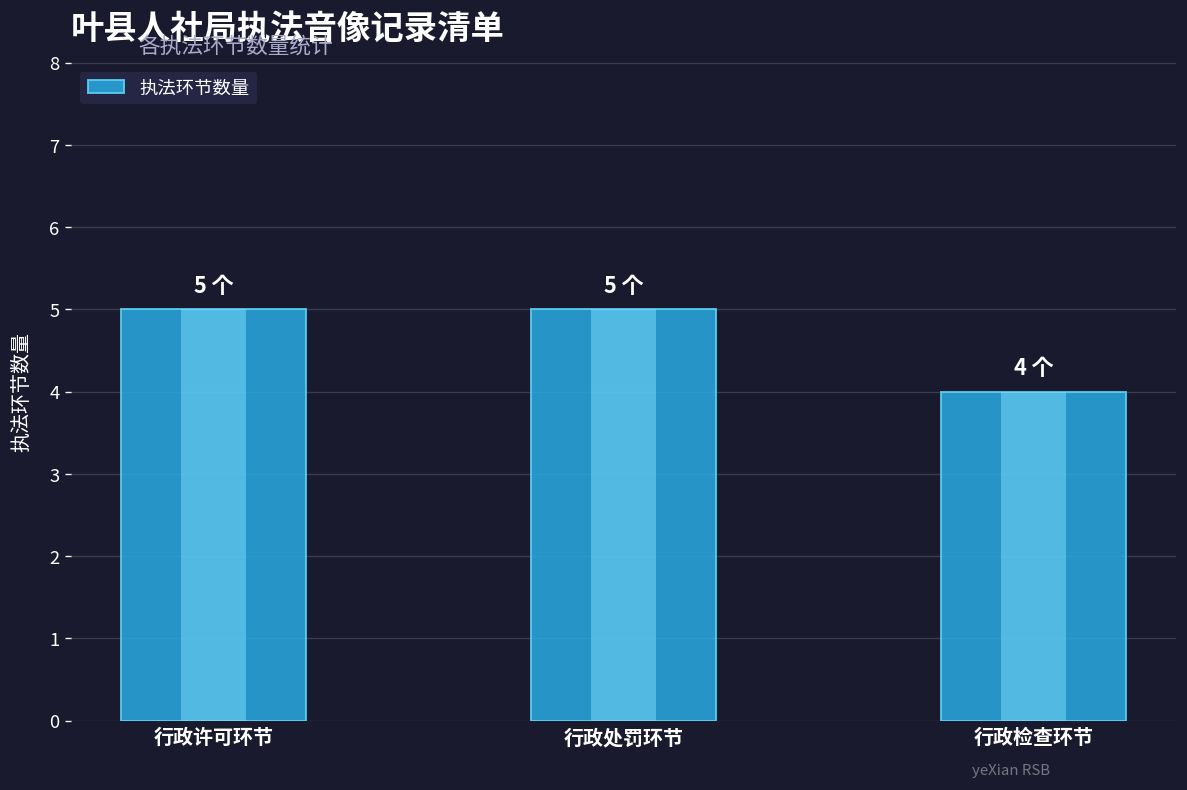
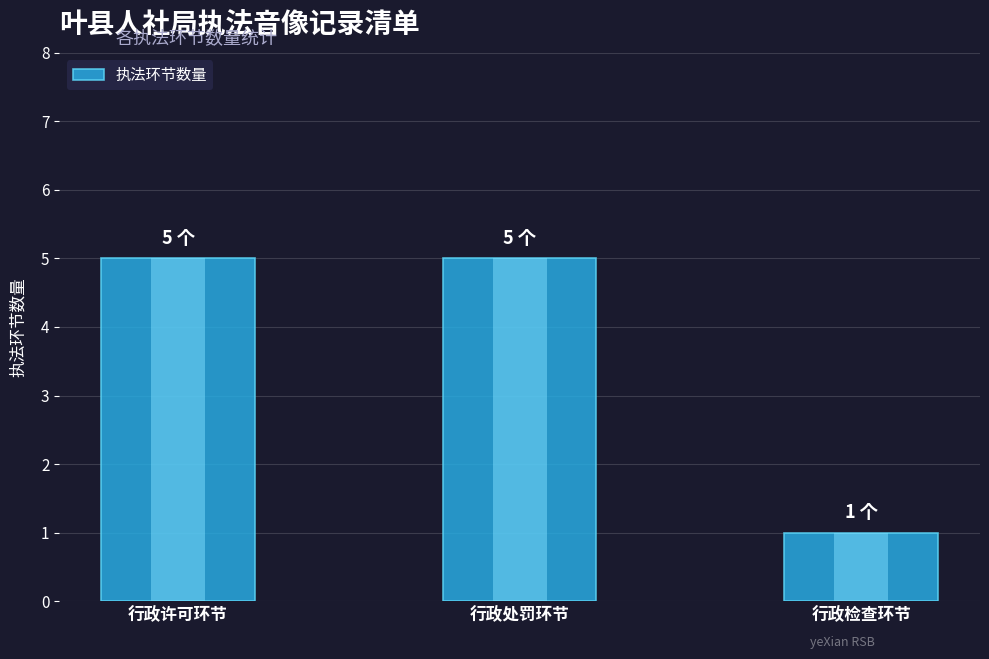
  {
    "行政许可环节": 5,
    "行政处罚环节": 5,
-   "行政检查环节": 4
+   "行政检查环节": 1
  }
